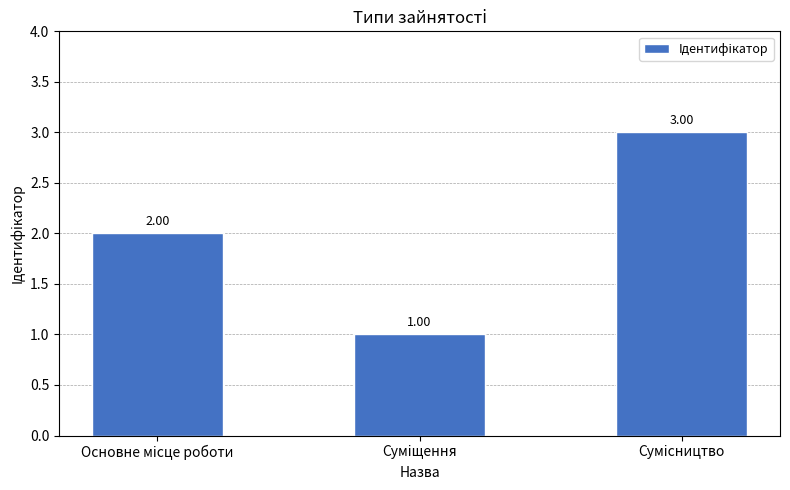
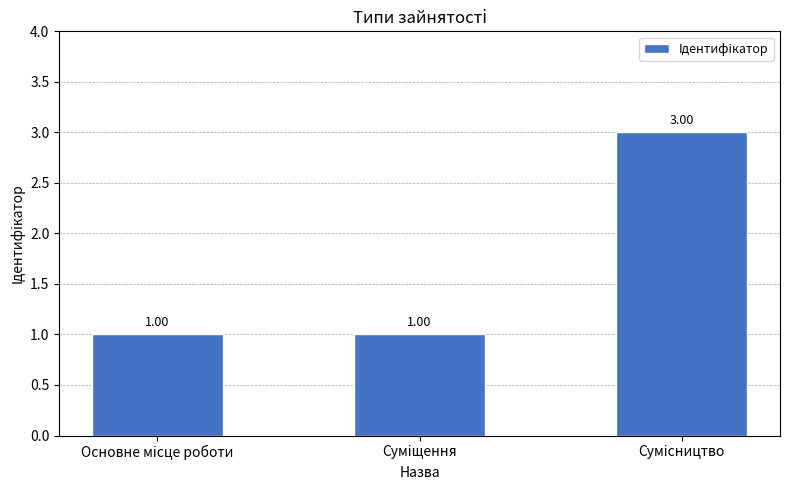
  {
-   "Основне місце роботи": 2.00,
+   "Основне місце роботи": 1.00,
    "Суміщення": 1.00,
    "Сумісництво": 3.00
  }
